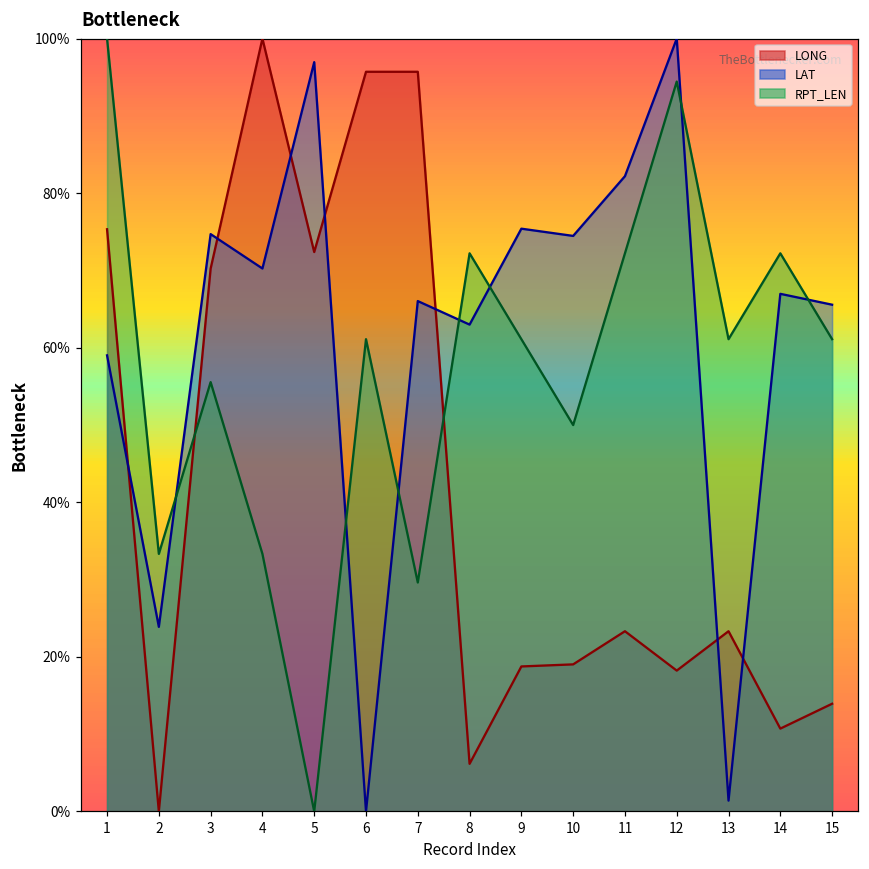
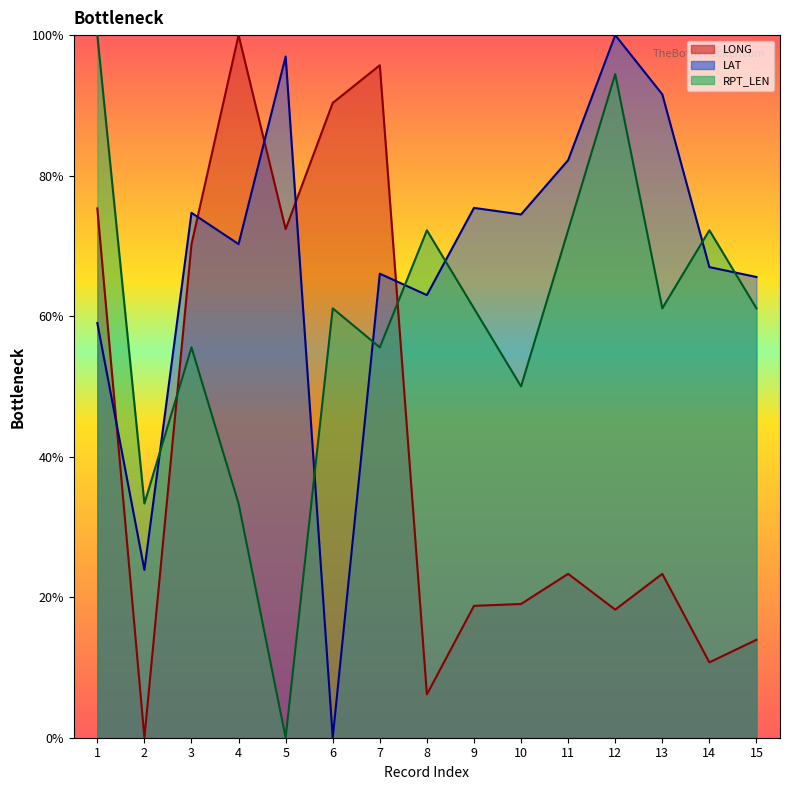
  {
    "LONG": {
      "1": "75%",
      "2": "0%",
      "3": "70%",
      "4": "100%",
      "5": "72%",
-     "6": "96%",
+     "6": "90%",
      "7": "96%",
      "8": "6%",
      "9": "19%",
      "10": "19%",
      "11": "23%",
      "12": "18%",
      "13": "23%",
      "14": "11%",
      "15": "14%"
    },
    "LAT": {
      "1": "59%",
      "2": "24%",
      "3": "75%",
      "4": "70%",
      "5": "97%",
      "6": "0%",
      "7": "66%",
      "8": "63%",
      "9": "75%",
      "10": "74%",
      "11": "82%",
      "12": "100%",
-     "13": "1%",
+     "13": "92%",
      "14": "67%",
      "15": "66%"
    },
    "RPT_LEN": {
      "1": "100%",
      "2": "33%",
      "3": "56%",
      "4": "33%",
      "5": "0%",
      "6": "61%",
-     "7": "30%",
+     "7": "56%",
      "8": "72%",
      "9": "61%",
      "10": "50%",
      "11": "72%",
      "12": "94%",
      "13": "61%",
      "14": "72%",
      "15": "61%"
    }
  }
